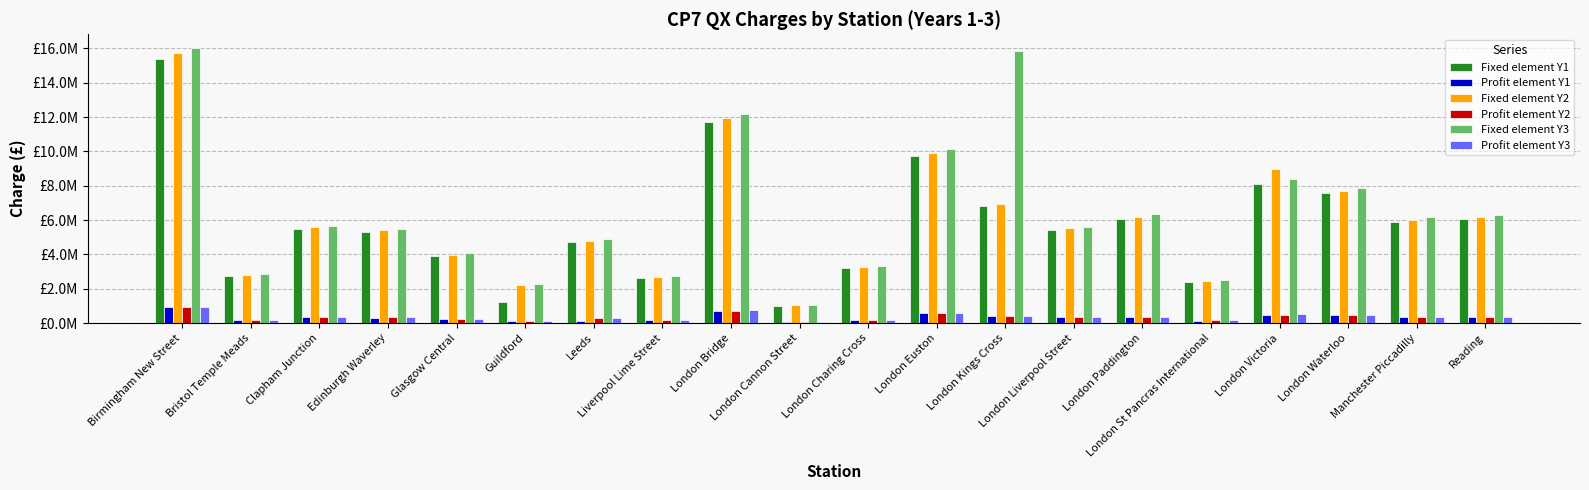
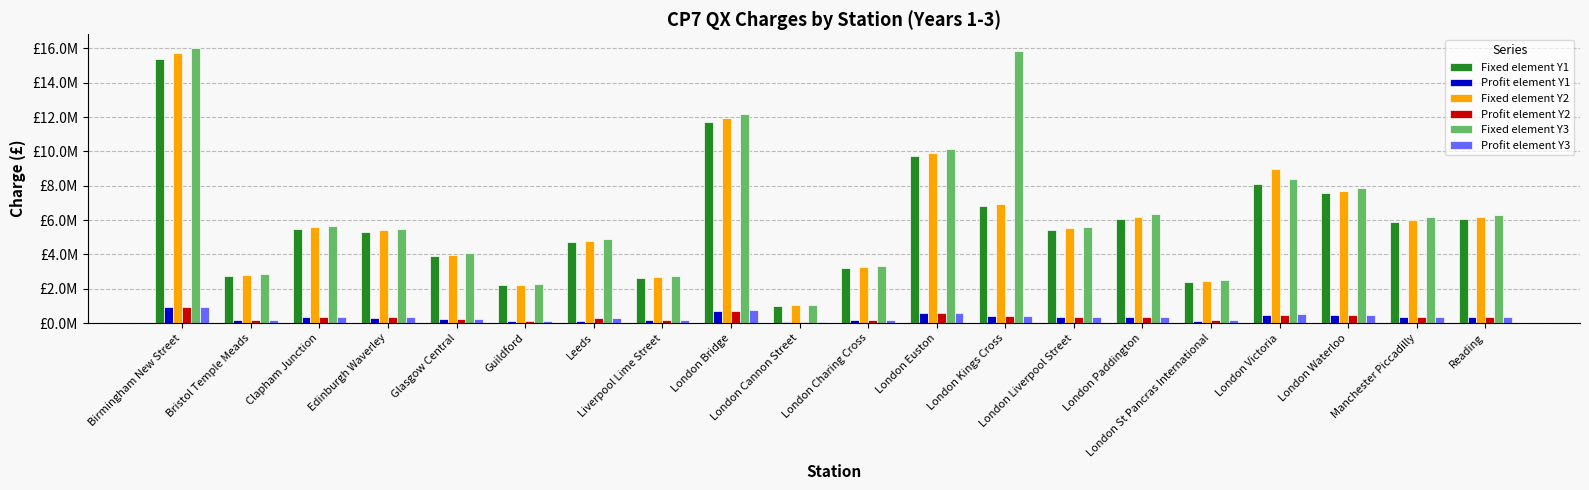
  {
    "Fixed element Y1": {
      "Birmingham New Street": "£15400000",
      "Bristol Temple Meads": "£2800000",
      "Clapham Junction": "£5500000",
      "Edinburgh Waverley": "£5300000",
      "Glasgow Central": "£3900000",
-     "Guildford": "£1200000",
+     "Guildford": "£2200000",
      "Leeds": "£4700000",
      "Liverpool Lime Street": "£2600000",
      "London Bridge": "£11700000",
      "London Cannon Street": "£1000000",
      "London Charing Cross": "£3200000",
      "London Euston": "£9700000",
      "London Kings Cross": "£6800000",
      "London Liverpool Street": "£5400000",
      "London Paddington": "£6100000",
      "London St Pancras International": "£2400000",
      "London Victoria": "£8100000",
      "London Waterloo": "£7500000",
      "Manchester Piccadilly": "£5900000",
      "Reading": "£6100000"
    },
    "Profit element Y1": {
      "Birmingham New Street": "£900000",
      "Bristol Temple Meads": "£200000",
      "Clapham Junction": "£300000",
      "Edinburgh Waverley": "£300000",
      "Glasgow Central": "£200000",
      "Liverpool Lime Street": "£200000",
      "London Bridge": "£700000",
      "London Charing Cross": "£200000",
      "London Euston": "£600000",
      "London Kings Cross": "£400000",
      "London Liverpool Street": "£300000",
      "London Paddington": "£400000",
      "London Victoria": "£500000",
      "London Waterloo": "£500000",
      "Manchester Piccadilly": "£400000",
      "Reading": "£400000"
    },
    "Fixed element Y2": {
      "Birmingham New Street": "£15700000",
      "Bristol Temple Meads": "£2800000",
      "Clapham Junction": "£5600000",
      "Edinburgh Waverley": "£5400000",
      "Glasgow Central": "£4000000",
      "Guildford": "£2200000",
      "Leeds": "£4800000",
      "Liverpool Lime Street": "£2700000",
      "London Bridge": "£11900000",
      "London Cannon Street": "£1000000",
      "London Charing Cross": "£3300000",
      "London Euston": "£9900000",
      "London Kings Cross": "£6900000",
      "London Liverpool Street": "£5500000",
      "London Paddington": "£6200000",
      "London St Pancras International": "£2500000",
      "London Victoria": "£9000000",
      "London Waterloo": "£7700000",
      "Manchester Piccadilly": "£6000000",
      "Reading": "£6200000"
    },
    "Profit element Y2": {
      "Birmingham New Street": "£900000",
      "Bristol Temple Meads": "£200000",
      "Clapham Junction": "£300000",
      "Edinburgh Waverley": "£300000",
      "Glasgow Central": "£200000",
      "Leeds": "£300000",
      "Liverpool Lime Street": "£200000",
      "London Bridge": "£700000",
      "London Charing Cross": "£200000",
      "London Euston": "£600000",
      "London Kings Cross": "£400000",
      "London Liverpool Street": "£300000",
      "London Paddington": "£400000",
      "London St Pancras International": "£100000",
      "London Victoria": "£500000",
      "London Waterloo": "£500000",
      "Manchester Piccadilly": "£400000",
      "Reading": "£400000"
    },
    "Fixed element Y3": {
      "Birmingham New Street": "£16000000",
      "Bristol Temple Meads": "£2900000",
      "Clapham Junction": "£5700000",
      "Edinburgh Waverley": "£5500000",
      "Glasgow Central": "£4100000",
      "Guildford": "£2300000",
      "Leeds": "£4900000",
      "Liverpool Lime Street": "£2700000",
      "London Bridge": "£12200000",
      "London Cannon Street": "£1000000",
      "London Charing Cross": "£3300000",
      "London Euston": "£10100000",
      "London Kings Cross": "£15800000",
      "London Liverpool Street": "£5600000",
      "London Paddington": "£6300000",
      "London St Pancras International": "£2500000",
      "London Victoria": "£8400000",
      "London Waterloo": "£7900000",
      "Manchester Piccadilly": "£6100000",
      "Reading": "£6300000"
    },
    "Profit element Y3": {
      "Birmingham New Street": "£1000000",
      "Bristol Temple Meads": "£200000",
      "Clapham Junction": "£300000",
      "Edinburgh Waverley": "£300000",
      "Glasgow Central": "£200000",
      "Leeds": "£300000",
      "Liverpool Lime Street": "£200000",
      "London Bridge": "£700000",
      "London Charing Cross": "£200000",
      "London Euston": "£600000",
      "London Kings Cross": "£400000",
      "London Liverpool Street": "£300000",
      "London Paddington": "£400000",
      "London St Pancras International": "£200000",
      "London Victoria": "£500000",
      "London Waterloo": "£500000",
      "Manchester Piccadilly": "£400000",
      "Reading": "£400000"
    }
  }
